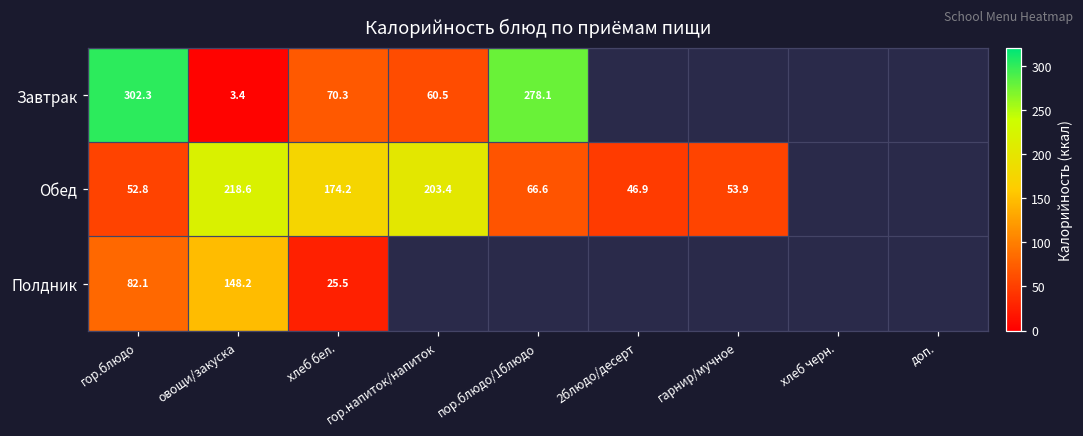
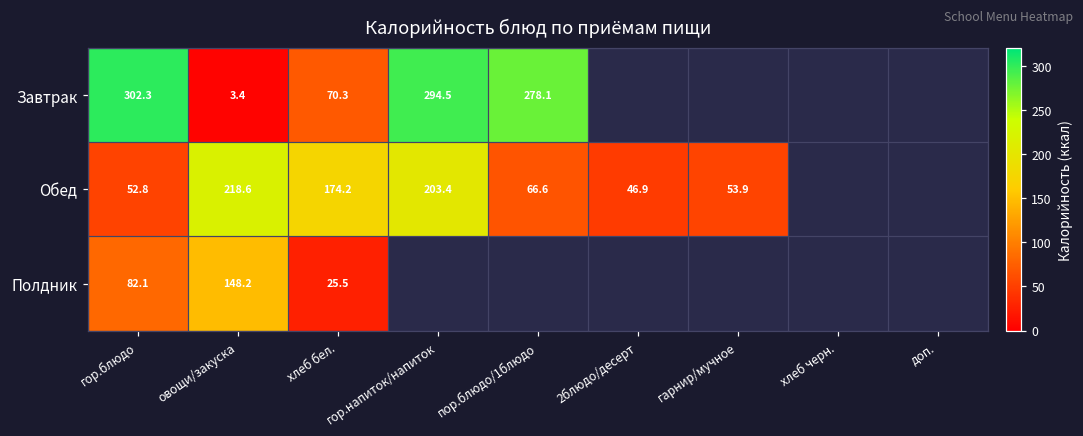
  {
    "Завтрак": {
      "гор.блюдо": 302.3,
      "овощи/закуска": 3.4,
      "хлеб бел.": 70.3,
-     "гор.напиток/напиток": 60.5,
+     "гор.напиток/напиток": 294.5,
      "пор.блюдо/1блюдо": 278.1
    },
    "Обед": {
      "гор.блюдо": 52.8,
      "овощи/закуска": 218.6,
      "хлеб бел.": 174.2,
      "гор.напиток/напиток": 203.4,
      "пор.блюдо/1блюдо": 66.6,
      "2блюдо/десерт": 46.9,
      "гарнир/мучное": 53.9
    },
    "Полдник": {
      "гор.блюдо": 82.1,
      "овощи/закуска": 148.2,
      "хлеб бел.": 25.5
    }
  }
